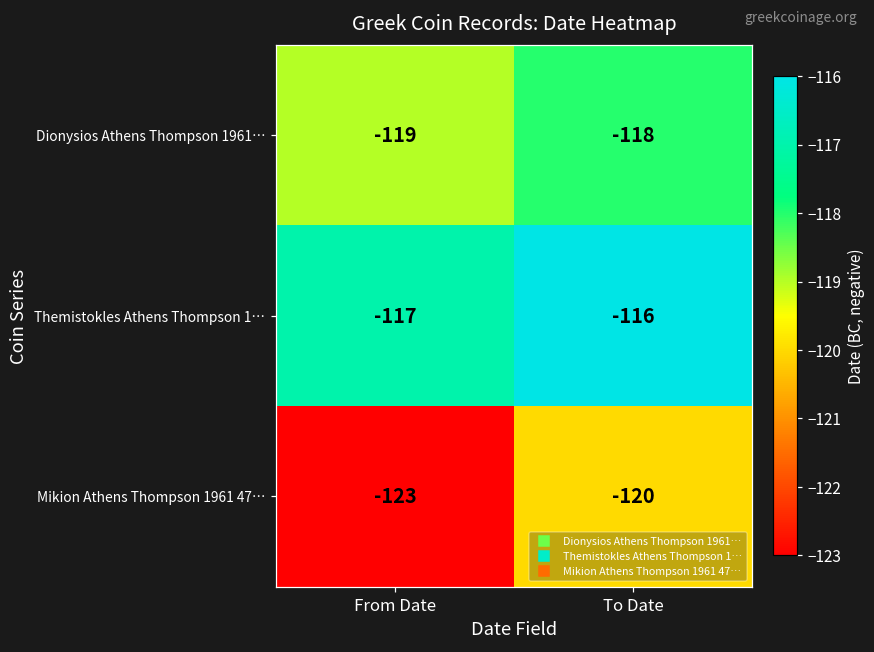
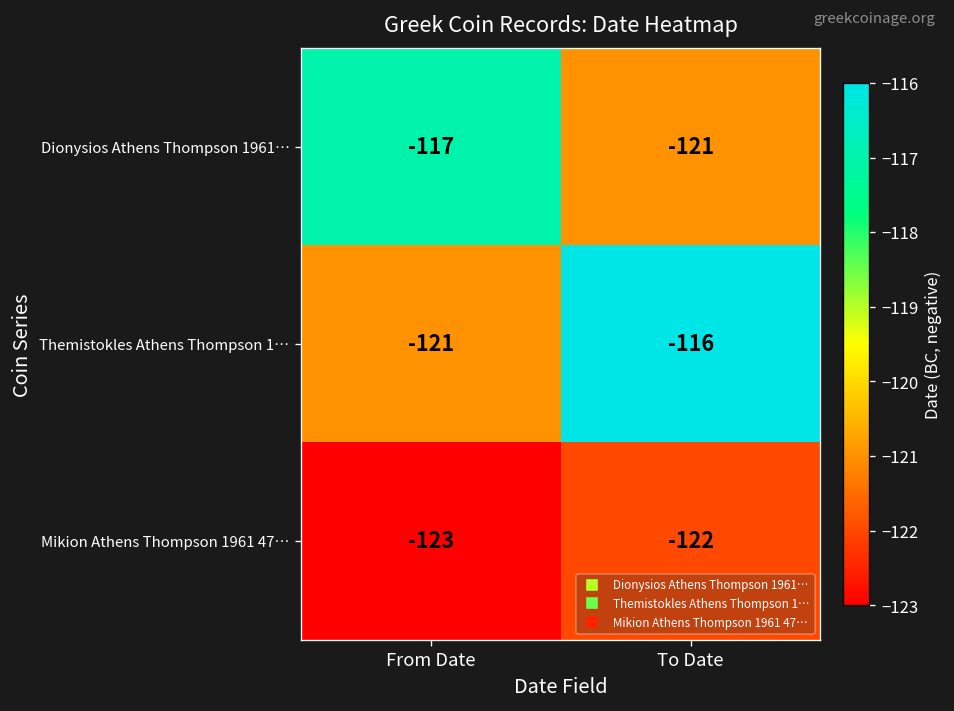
  {
    "Dionysios Athens Thompson 1961…": {
-     "From Date": -119,
-     "To Date": -118
+     "From Date": -117,
+     "To Date": -121
    },
    "Themistokles Athens Thompson 1…": {
-     "From Date": -117,
+     "From Date": -121,
      "To Date": -116
    },
    "Mikion Athens Thompson 1961 47…": {
      "From Date": -123,
-     "To Date": -120
+     "To Date": -122
    }
  }
